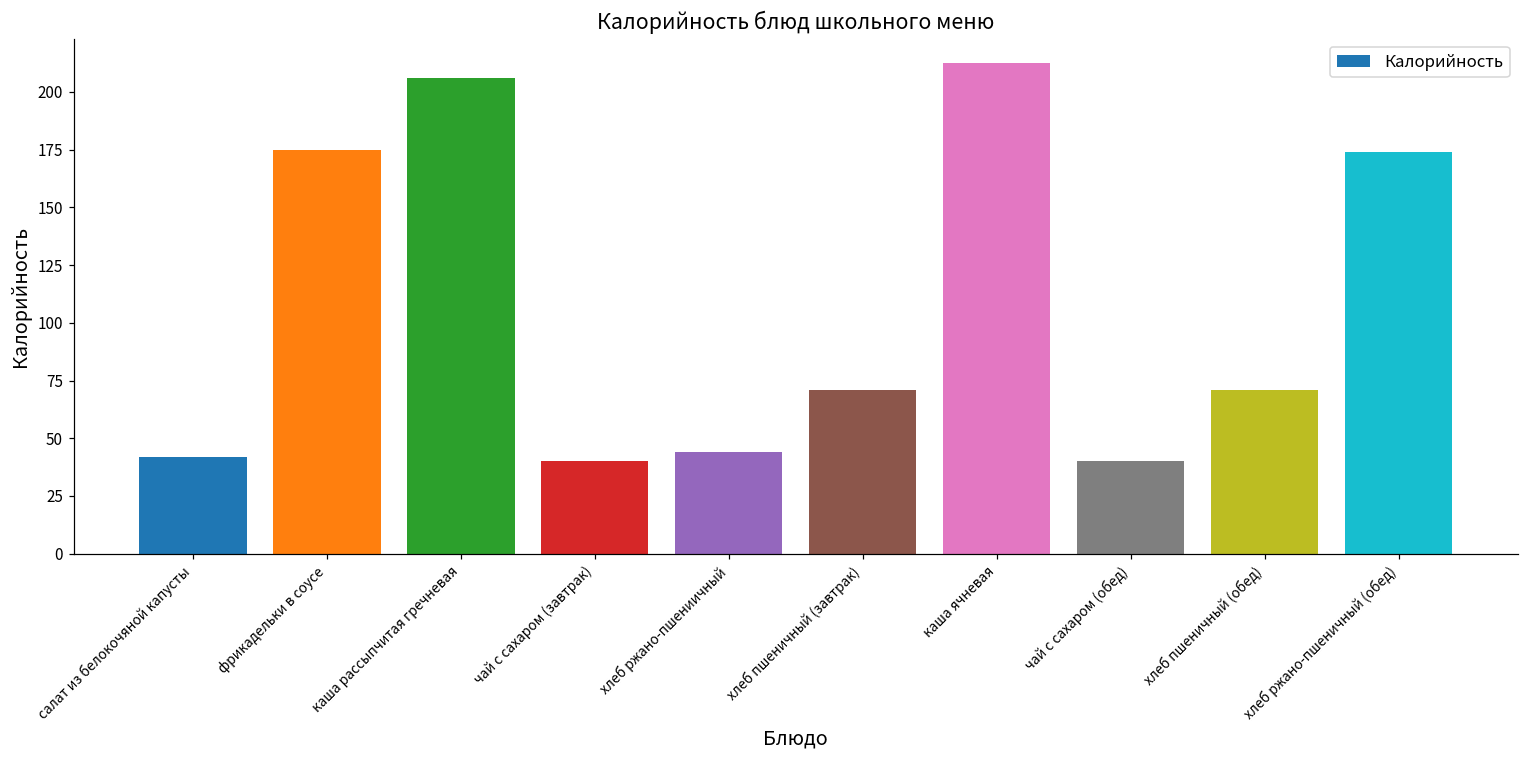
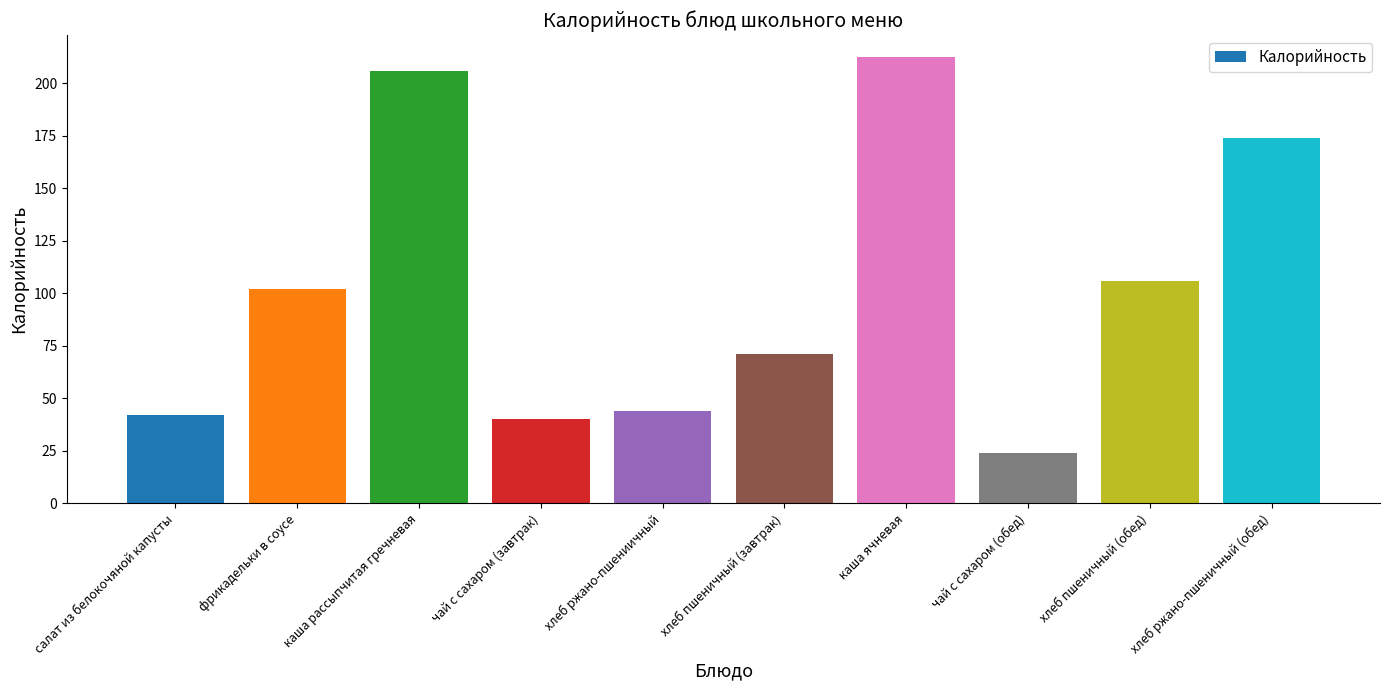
  {
    "салат из белокочяной капусты": 42,
-   "фрикадельки в соусе": 175,
+   "фрикадельки в соусе": 102,
    "каша рассыпчитая гречневая": 206,
    "чай с сахаром (завтрак)": 40,
    "хлеб ржано-пшениичный": 44,
    "хлеб пшеничный (завтрак)": 71,
    "каша ячневая": 212,
-   "чай с сахаром (обед)": 40,
-   "хлеб пшеничный (обед)": 71,
+   "чай с сахаром (обед)": 24,
+   "хлеб пшеничный (обед)": 106,
    "хлеб ржано-пшеничный (обед)": 174
  }
